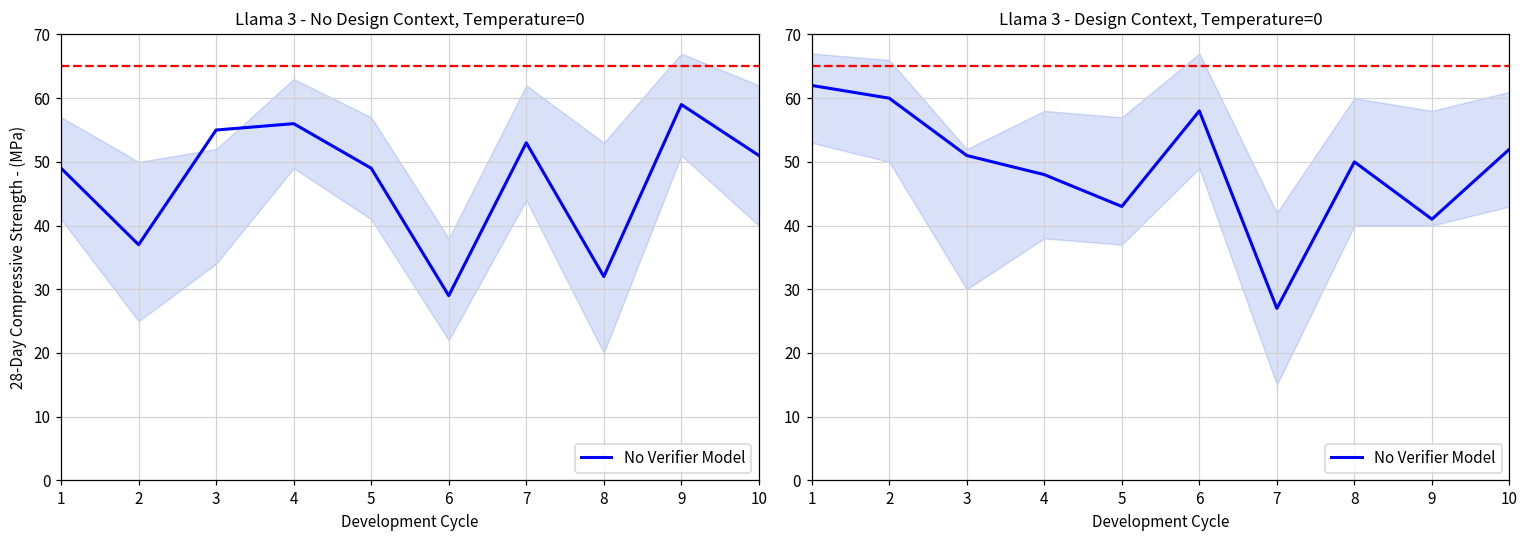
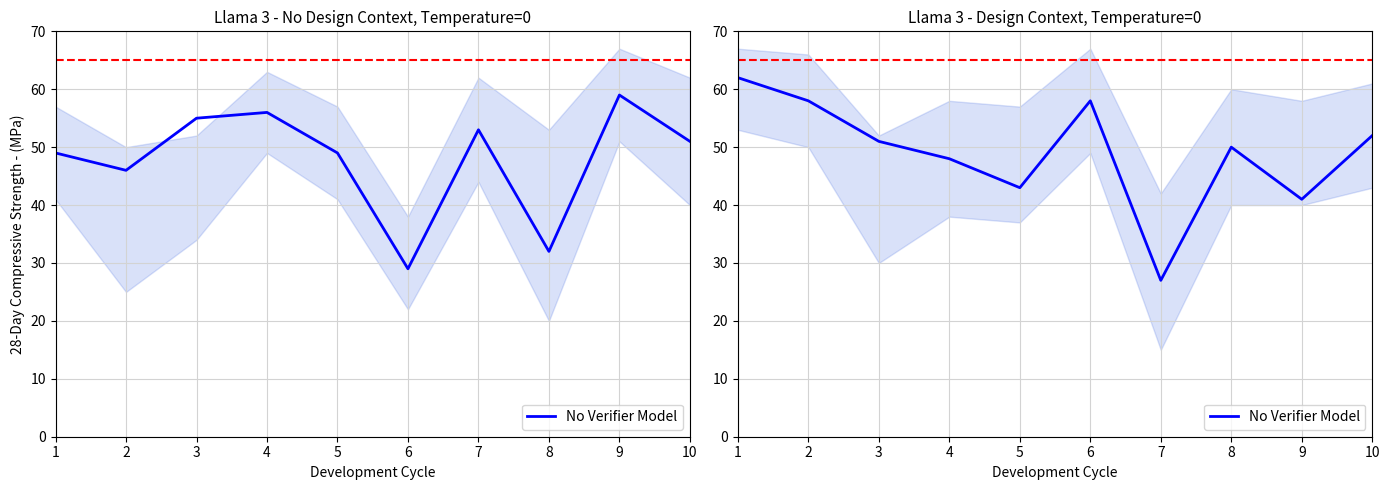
  {
    "Llama 3 - No Design Context, Temperature=0": {
      "No Verifier Model": {
        "1": 49,
-       "2": 37,
+       "2": 46,
        "3": 55,
        "4": 56,
        "5": 49,
        "6": 29,
        "7": 53,
        "8": 32,
        "9": 59,
        "10": 51
      }
    },
    "Llama 3 - Design Context, Temperature=0": {
      "No Verifier Model": {
        "1": 62,
-       "2": 60,
+       "2": 58,
        "3": 51,
        "4": 48,
        "5": 43,
        "6": 58,
        "7": 27,
        "8": 50,
        "9": 41,
        "10": 52
      }
    }
  }
